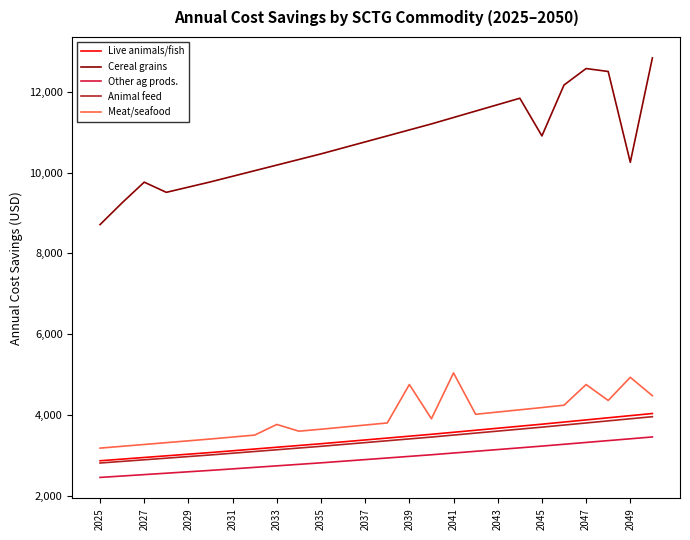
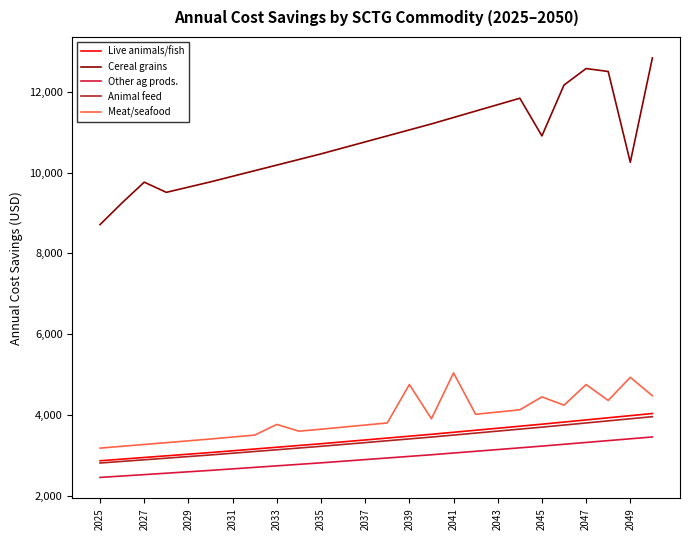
  {
    "Live animals/fish": {
      "2033": "3,200",
      "2035": "3,300",
      "2037": "3,400",
      "2039": "3,500",
      "2041": "3,600",
      "2043": "3,700",
      "2045": "3,800",
      "2047": "3,900",
      "2049": "4,000"
    },
    "Cereal grains": {
      "2025": "8,700",
      "2027": "9,800",
      "2029": "9,600",
      "2031": "9,900",
      "2033": "10,200",
      "2035": "10,500",
      "2037": "10,800",
      "2039": "11,100",
      "2041": "11,400",
      "2043": "11,700",
      "2045": "10,900",
      "2047": "12,600",
      "2049": "10,300"
    },
    "Meat/seafood": {
      "2025": "3,200",
      "2027": "3,300",
      "2029": "3,400",
      "2031": "3,500",
      "2033": "3,800",
      "2035": "3,700",
      "2037": "3,800",
      "2039": "4,800",
      "2041": "5,000",
      "2043": "4,100",
-     "2045": "4,200",
+     "2045": "4,500",
      "2047": "4,800",
      "2049": "4,900"
    }
  }
